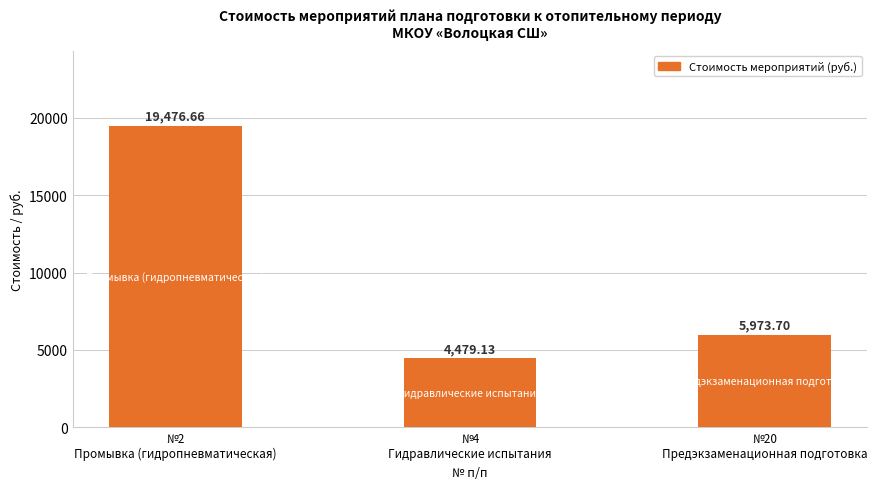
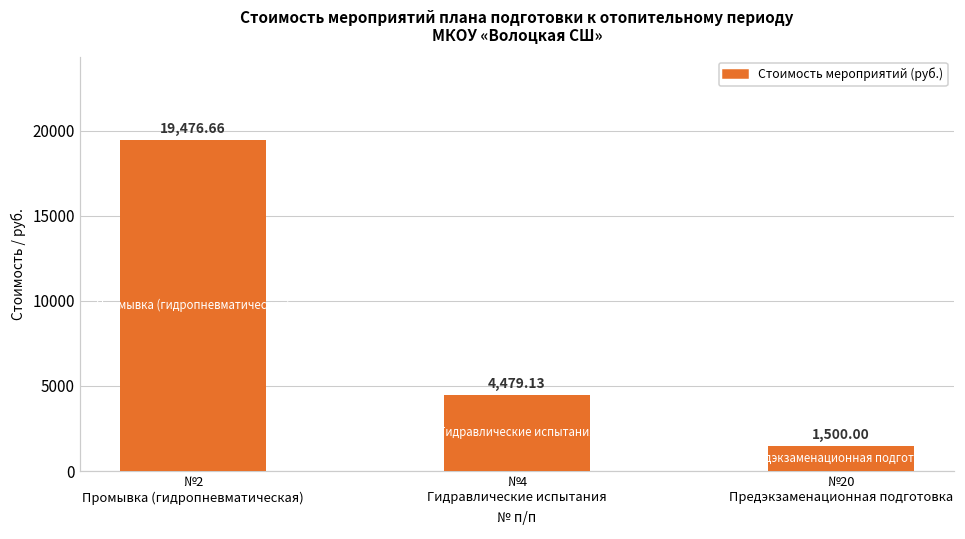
  {
    "№2 Промывка (гидропневматическая)": "19,476.66",
    "№4 Гидравлические испытания": "4,479.13",
-   "№20 Предэкзаменационная подготовка": "5,973.70"
+   "№20 Предэкзаменационная подготовка": "1,500.00"
  }
